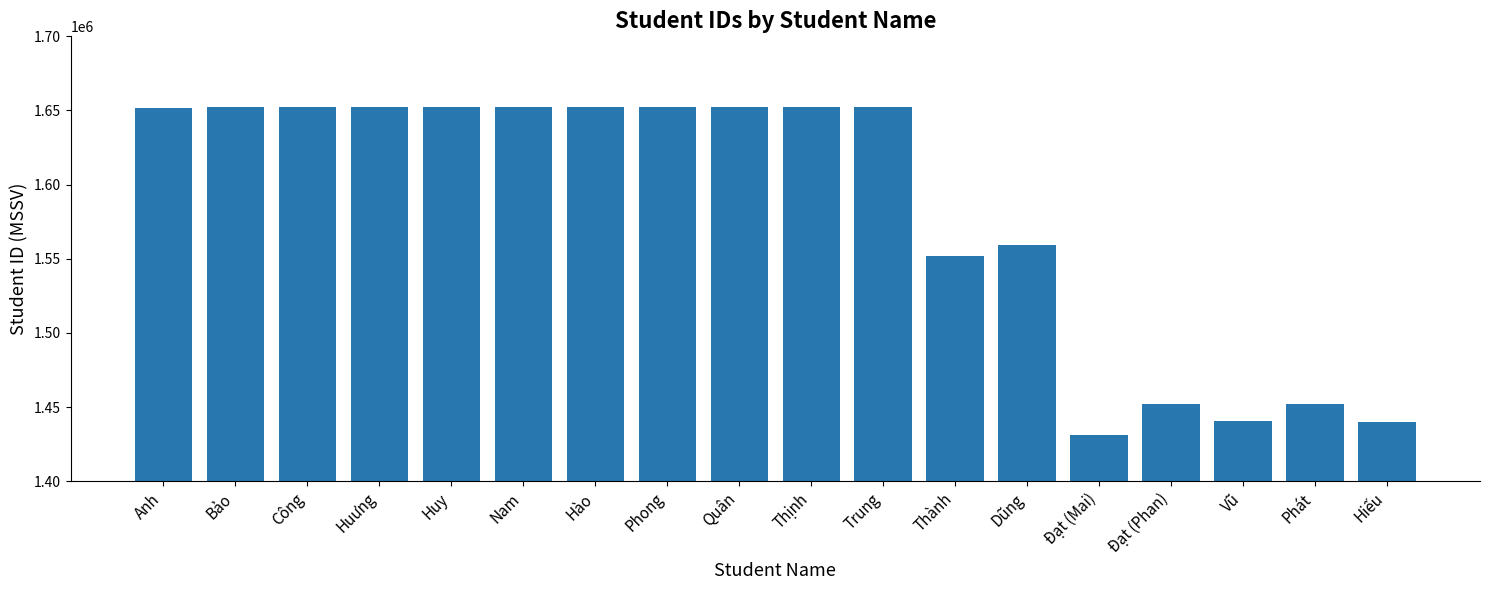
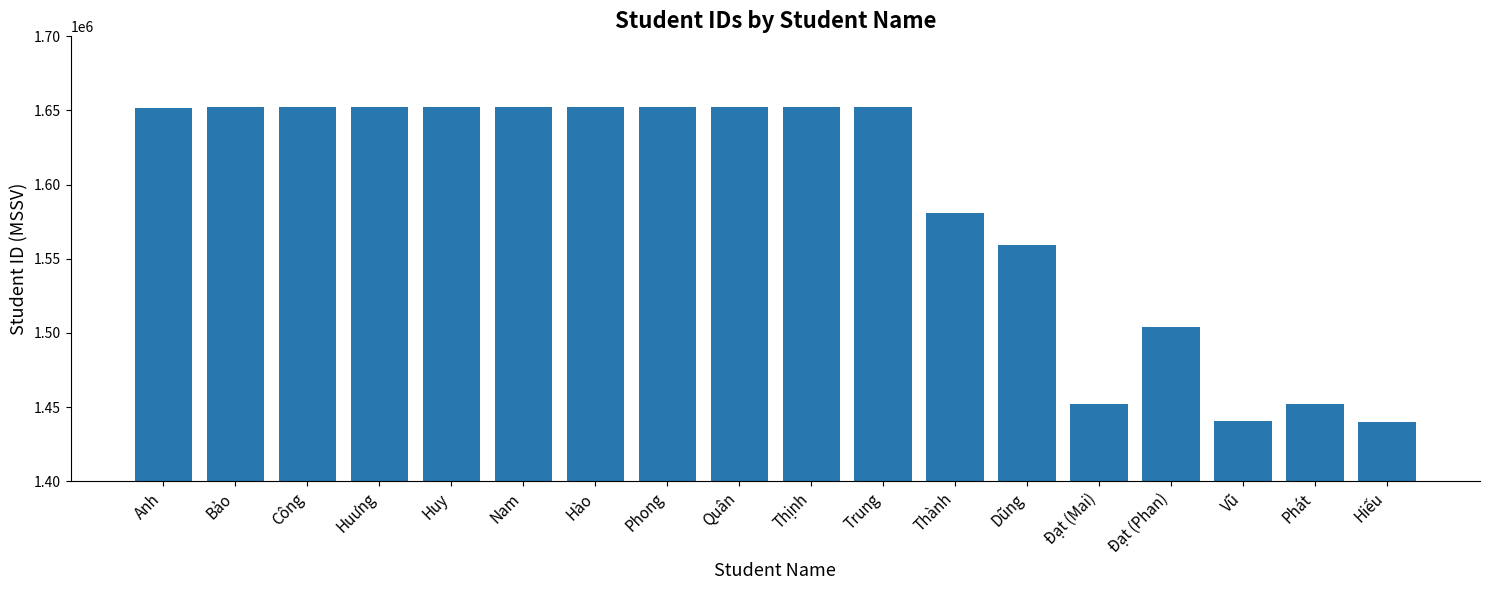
  {
    "Anh": 1652000,
    "Bảo": 1652000,
    "Công": 1652000,
    "Huưng": 1652000,
    "Huy": 1652000,
    "Nam": 1652000,
    "Hào": 1652000,
    "Phong": 1652000,
    "Quân": 1652000,
    "Thịnh": 1652000,
    "Trung": 1652000,
-   "Thành": 1552000,
+   "Thành": 1581000,
    "Dũng": 1559000,
-   "Đạt (Mai)": 1431000,
-   "Đạt (Phan)": 1452000,
+   "Đạt (Mai)": 1452000,
+   "Đạt (Phan)": 1504000,
    "Vũ": 1441000,
    "Phát": 1452000,
    "Hiếu": 1440000
  }
